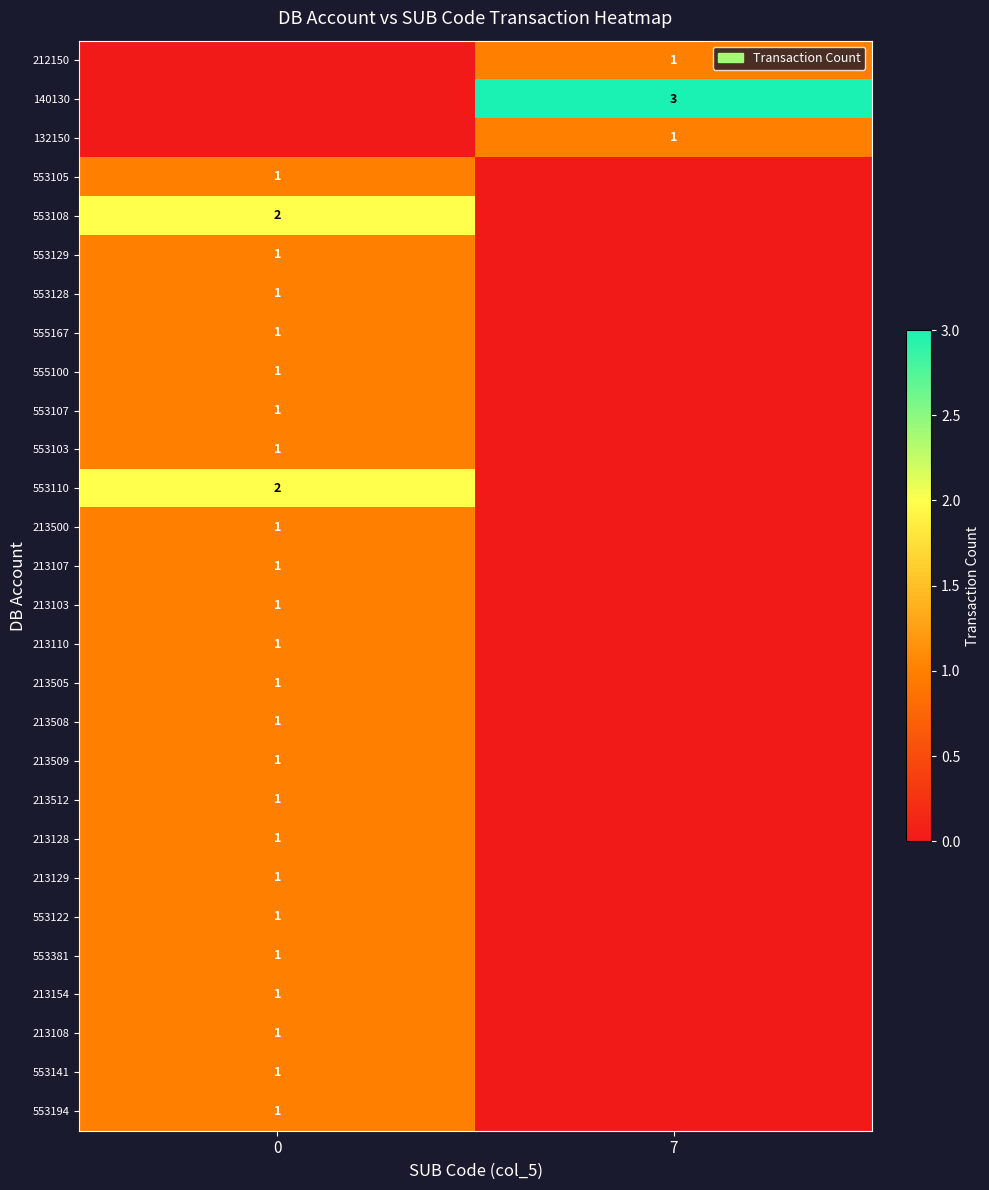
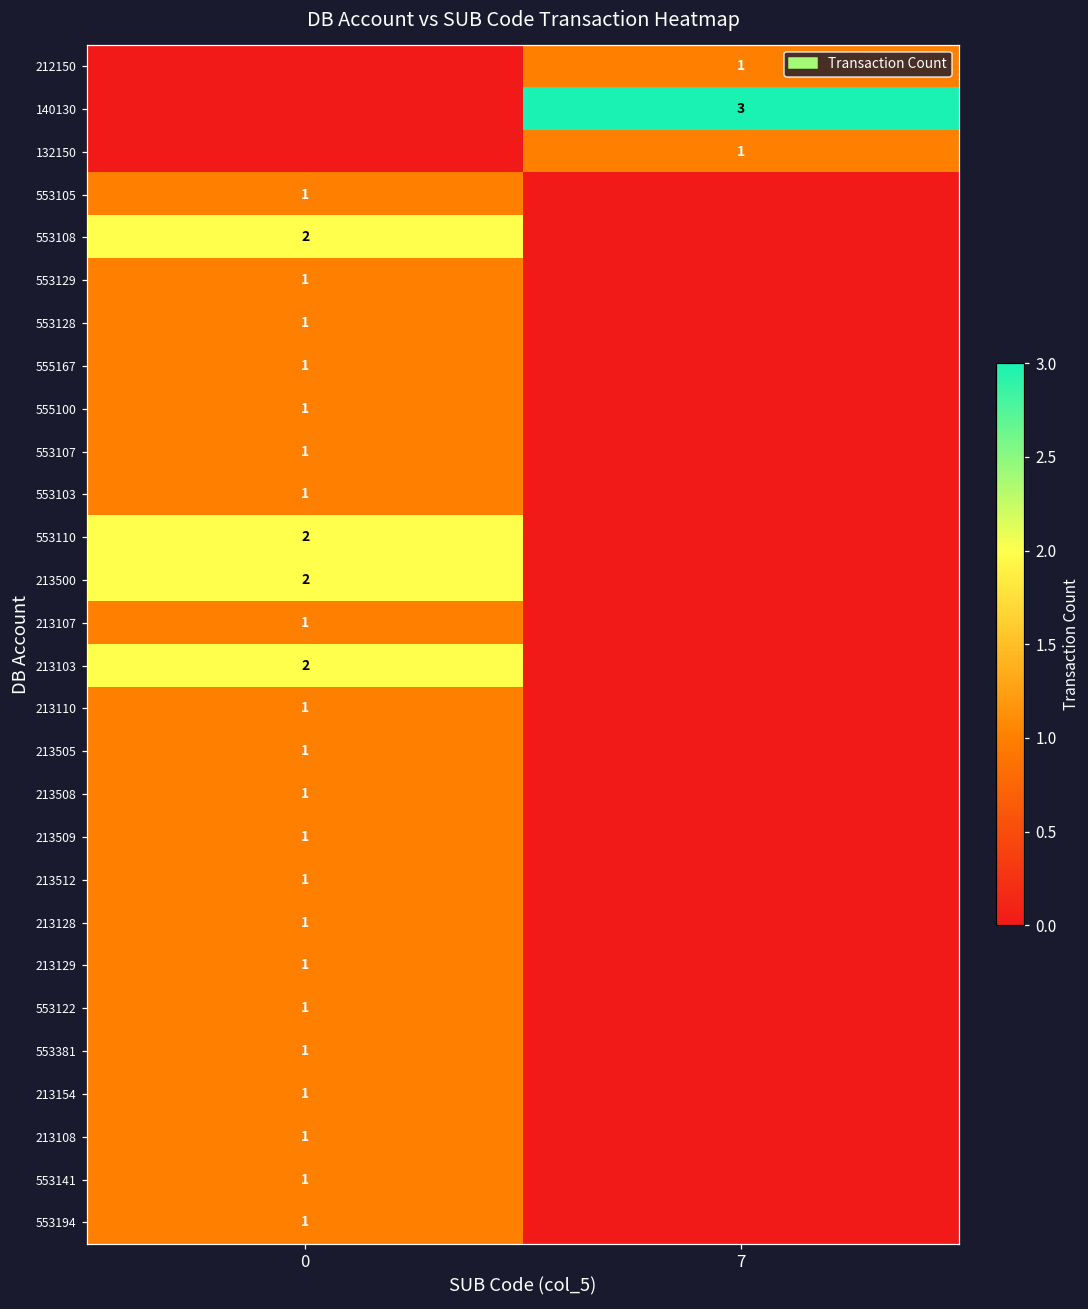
  {
    "212150": {
      "7": 1
    },
    "140130": {
      "7": 3
    },
    "132150": {
      "7": 1
    },
    "553105": {
      "0": 1
    },
    "553108": {
      "0": 2
    },
    "553129": {
      "0": 1
    },
    "553128": {
      "0": 1
    },
    "555167": {
      "0": 1
    },
    "555100": {
      "0": 1
    },
    "553107": {
      "0": 1
    },
    "553103": {
      "0": 1
    },
    "553110": {
      "0": 2
    },
    "213500": {
-     "0": 1
+     "0": 2
    },
    "213107": {
      "0": 1
    },
    "213103": {
-     "0": 1
+     "0": 2
    },
    "213110": {
      "0": 1
    },
    "213505": {
      "0": 1
    },
    "213508": {
      "0": 1
    },
    "213509": {
      "0": 1
    },
    "213512": {
      "0": 1
    },
    "213128": {
      "0": 1
    },
    "213129": {
      "0": 1
    },
    "553122": {
      "0": 1
    },
    "553381": {
      "0": 1
    },
    "213154": {
      "0": 1
    },
    "213108": {
      "0": 1
    },
    "553141": {
      "0": 1
    },
    "553194": {
      "0": 1
    }
  }
